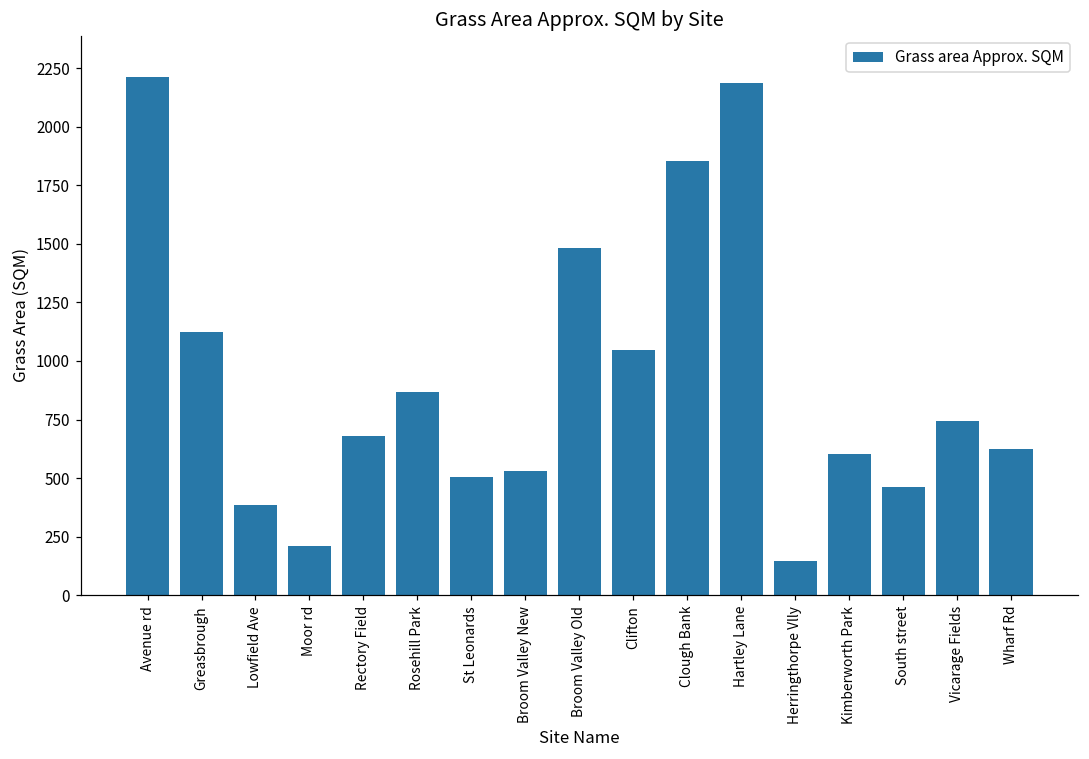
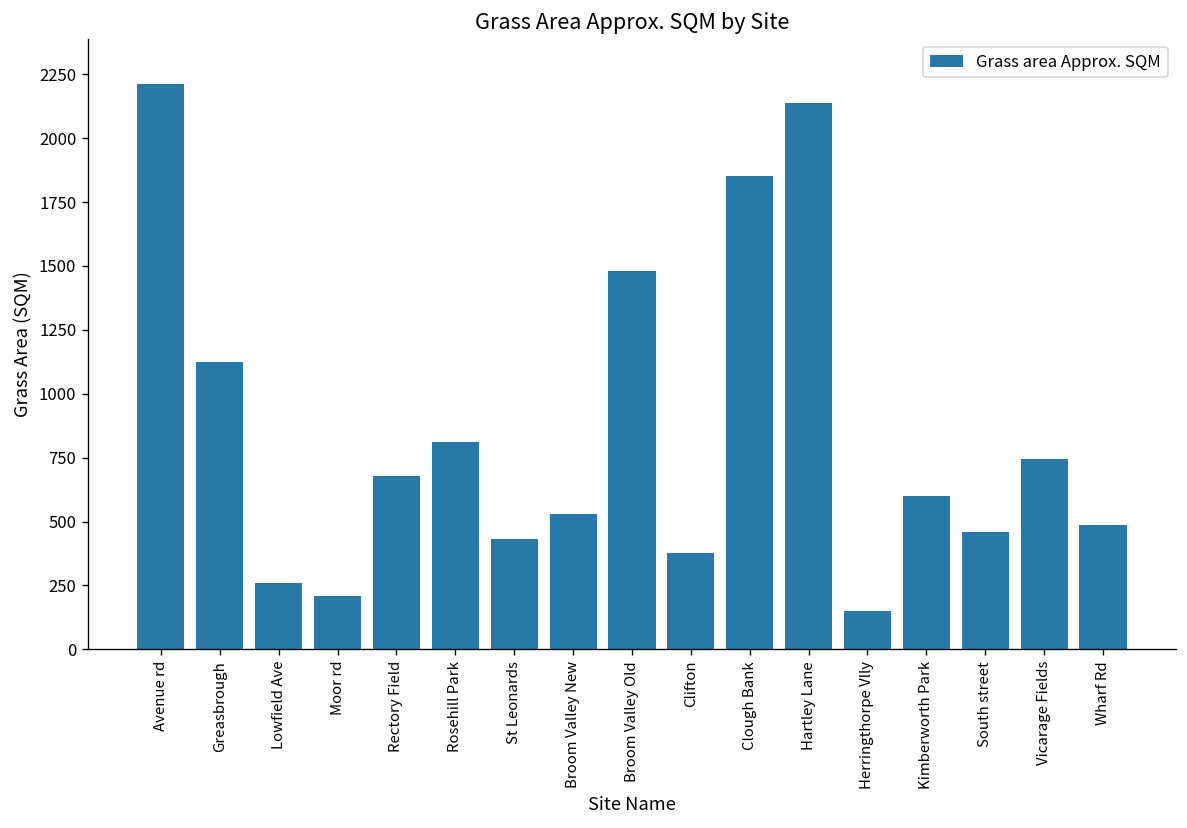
  {
    "Avenue rd": 2210,
    "Greasbrough": 1120,
-   "Lowfield Ave": 390,
+   "Lowfield Ave": 260,
    "Moor rd": 210,
    "Rectory Field": 680,
-   "Rosehill Park": 870,
-   "St Leonards": 500,
+   "Rosehill Park": 810,
+   "St Leonards": 430,
    "Broom Valley New": 530,
    "Broom Valley Old": 1480,
-   "Clifton": 1050,
+   "Clifton": 380,
    "Clough Bank": 1850,
-   "Hartley Lane": 2190,
+   "Hartley Lane": 2140,
    "Herringthorpe Vlly": 150,
    "Kimberworth Park": 600,
    "South street": 460,
    "Vicarage Fields": 740,
-   "Wharf Rd": 620
+   "Wharf Rd": 490
  }
